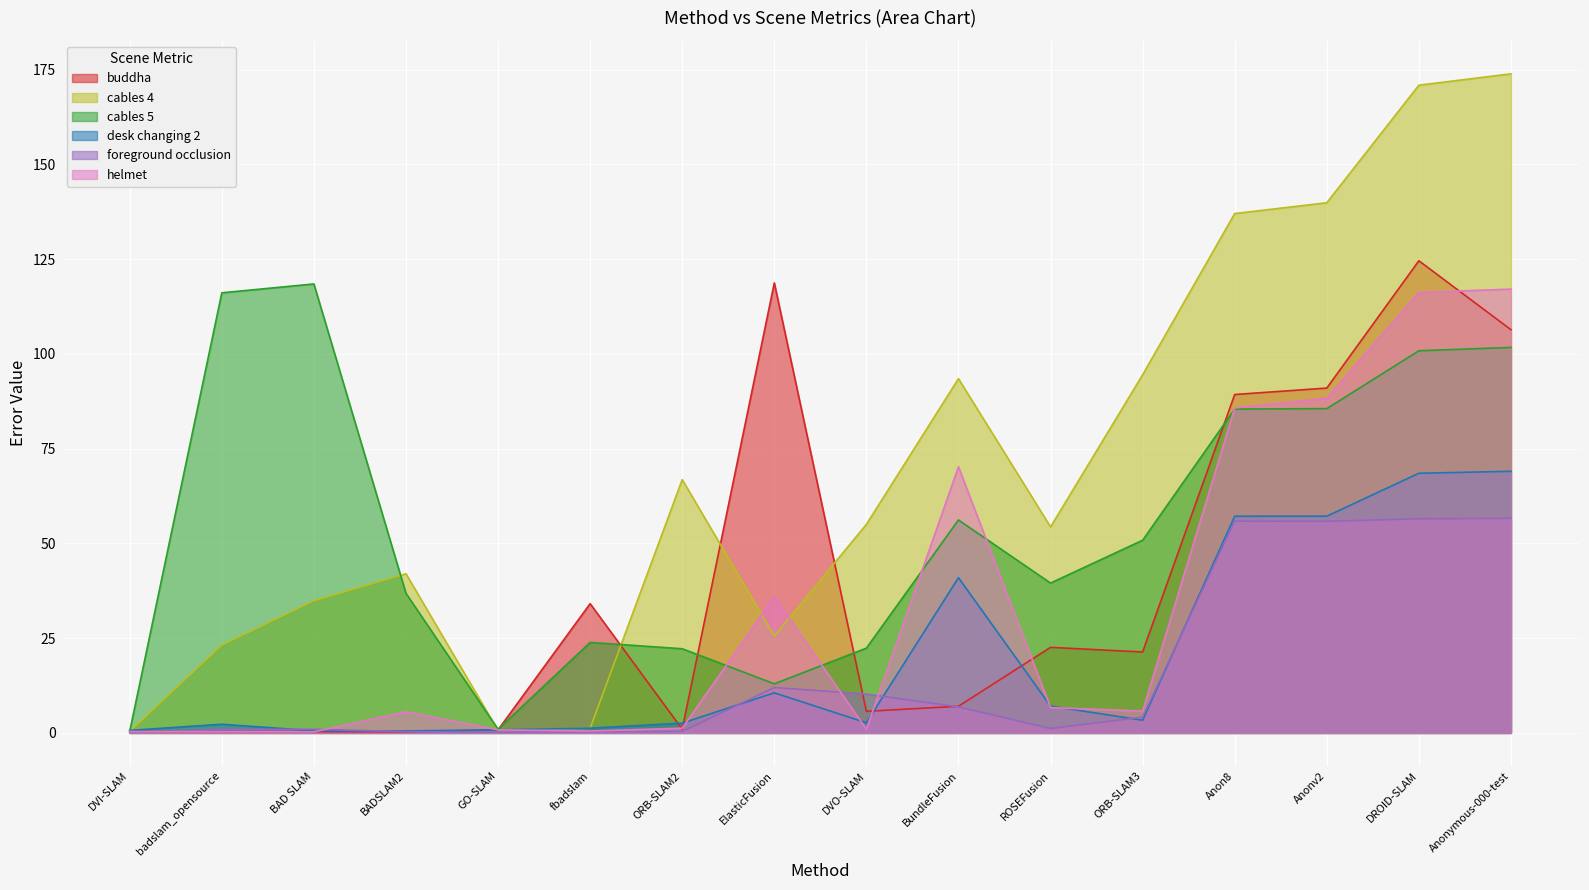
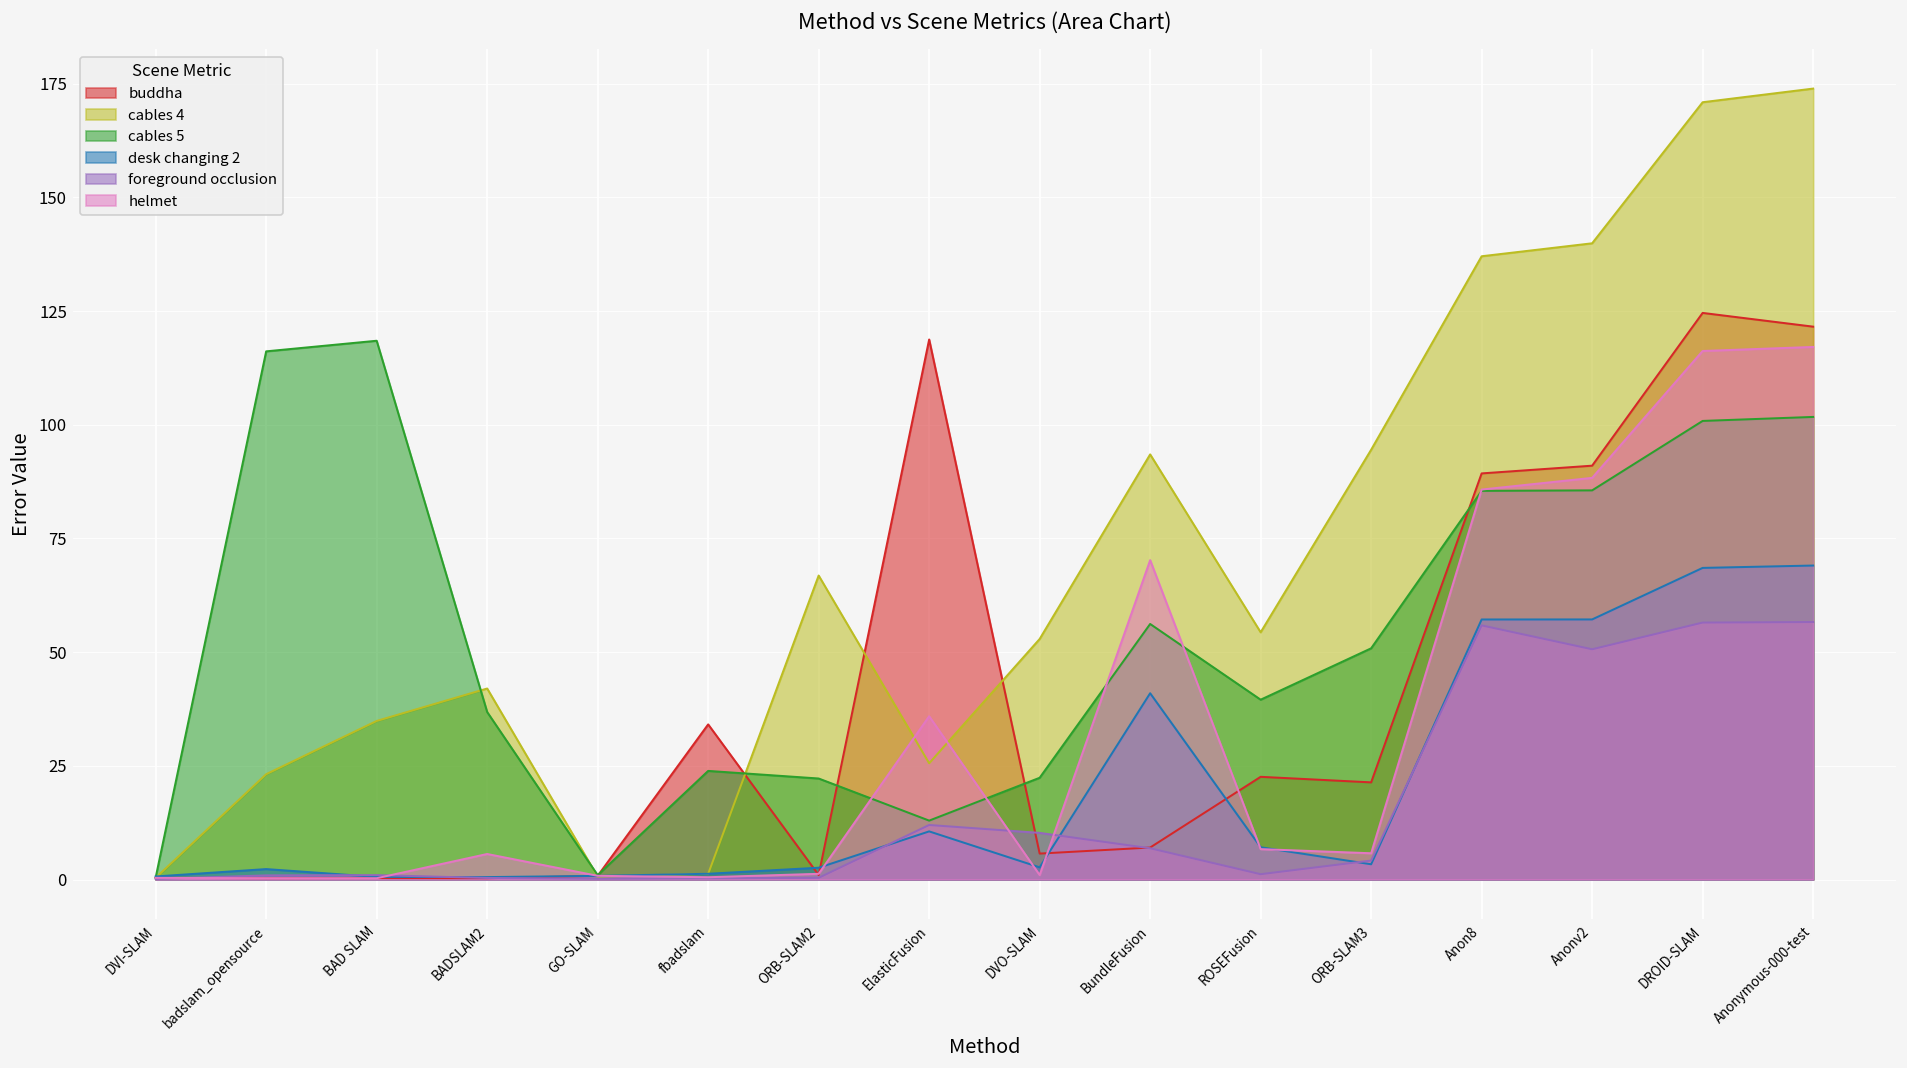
  {
    "buddha": {
      "fbadslam": 34,
      "ElasticFusion": 119,
      "DVO-SLAM": 6,
      "ROSEFusion": 23,
      "ORB-SLAM3": 21,
      "Anon8": 89,
      "Anonv2": 91,
      "DROID-SLAM": 125,
-     "Anonymous-000-test": 106
+     "Anonymous-000-test": 122
    },
    "cables 4": {
      "badslam_opensource": 23,
      "BAD SLAM": 35,
      "BADSLAM2": 42,
      "ORB-SLAM2": 67,
      "ElasticFusion": 26,
-     "DVO-SLAM": 55,
+     "DVO-SLAM": 53,
      "BundleFusion": 93,
      "ROSEFusion": 54,
      "ORB-SLAM3": 95,
      "Anon8": 137,
      "Anonv2": 140,
      "DROID-SLAM": 171,
      "Anonymous-000-test": 174
    },
    "cables 5": {
      "badslam_opensource": 116,
      "BAD SLAM": 118,
      "BADSLAM2": 37,
      "fbadslam": 24,
      "ORB-SLAM2": 22,
      "ElasticFusion": 13,
      "DVO-SLAM": 22,
      "BundleFusion": 56,
      "ROSEFusion": 40,
      "ORB-SLAM3": 51,
      "Anonv2": 86,
      "DROID-SLAM": 101,
      "Anonymous-000-test": 102
    },
    "desk changing 2": {
      "badslam_opensource": 2,
      "ORB-SLAM2": 3,
      "ElasticFusion": 11,
      "DVO-SLAM": 3,
      "BundleFusion": 41,
      "ORB-SLAM3": 3,
      "Anon8": 57,
      "Anonv2": 57,
      "DROID-SLAM": 69,
      "Anonymous-000-test": 69
    },
    "foreground occlusion": {
      "ElasticFusion": 12,
      "DVO-SLAM": 10,
      "ROSEFusion": 1,
      "ORB-SLAM3": 4,
      "Anon8": 56,
-     "Anonv2": 56,
+     "Anonv2": 51,
      "DROID-SLAM": 57,
      "Anonymous-000-test": 57
    },
    "helmet": {
      "BADSLAM2": 6,
      "ElasticFusion": 36,
      "DVO-SLAM": 1,
      "BundleFusion": 70,
      "ORB-SLAM3": 6,
      "Anonv2": 88,
      "DROID-SLAM": 116,
      "Anonymous-000-test": 117
    }
  }
